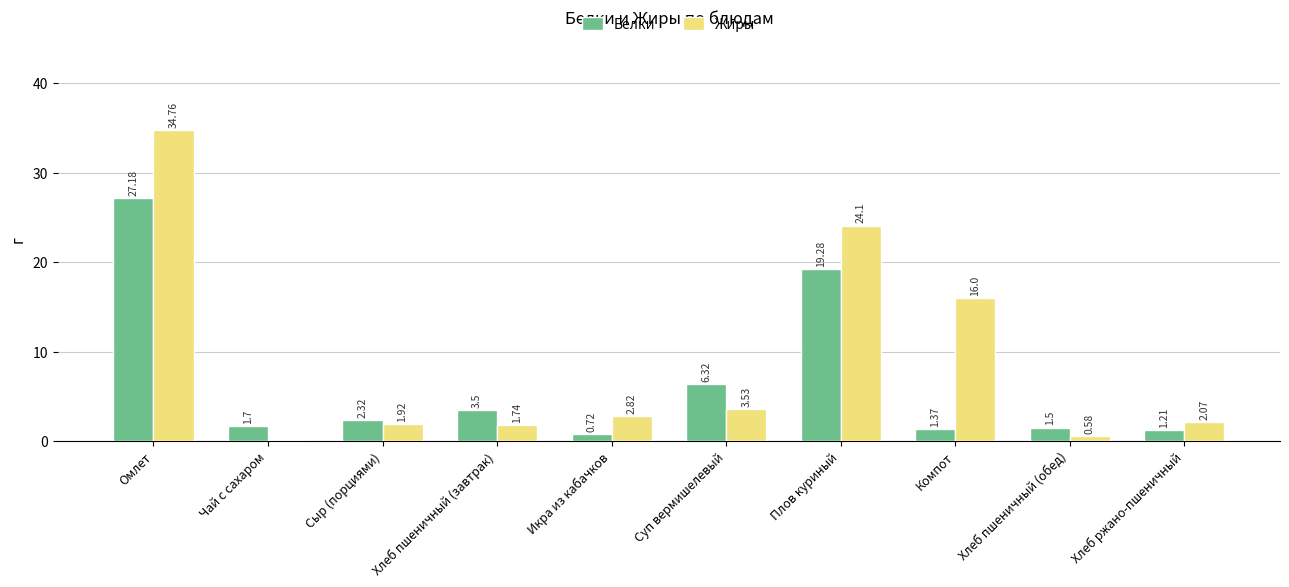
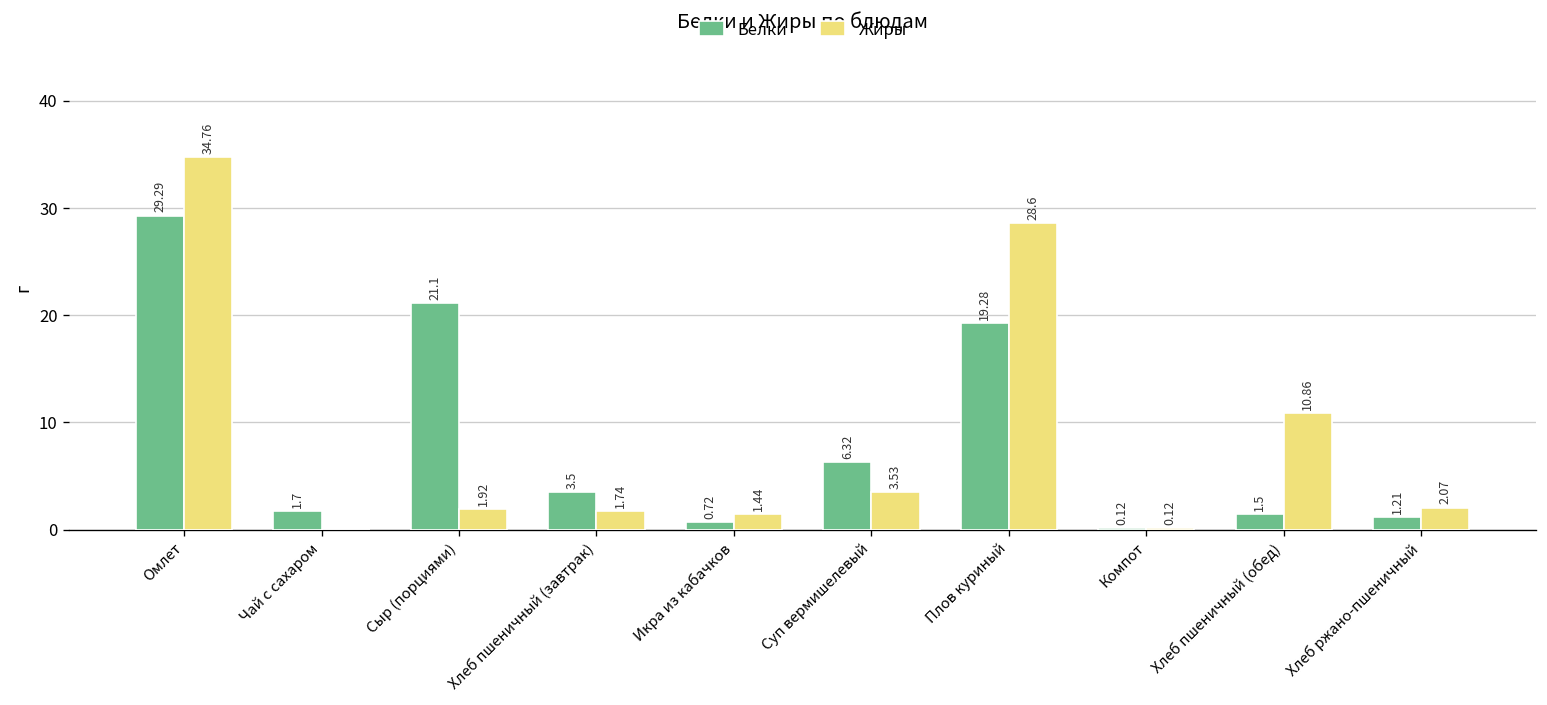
  {
    "Белки": {
-     "Омлет": 27.18,
+     "Омлет": 29.29,
      "Чай с сахаром": 1.7,
-     "Сыр (порциями)": 2.32,
+     "Сыр (порциями)": 21.1,
      "Хлеб пшеничный (завтрак)": 3.5,
      "Икра из кабачков": 0.72,
      "Суп вермишелевый": 6.32,
      "Плов куриный": 19.28,
-     "Компот": 1.37,
+     "Компот": 0.12,
      "Хлеб пшеничный (обед)": 1.5,
      "Хлеб ржано-пшеничный": 1.21
    },
    "Жиры": {
      "Омлет": 34.76,
      "Сыр (порциями)": 1.92,
      "Хлеб пшеничный (завтрак)": 1.74,
-     "Икра из кабачков": 2.82,
+     "Икра из кабачков": 1.44,
      "Суп вермишелевый": 3.53,
-     "Плов куриный": 24.1,
-     "Компот": 16.0,
-     "Хлеб пшеничный (обед)": 0.58,
+     "Плов куриный": 28.6,
+     "Компот": 0.12,
+     "Хлеб пшеничный (обед)": 10.86,
      "Хлеб ржано-пшеничный": 2.07
    }
  }
